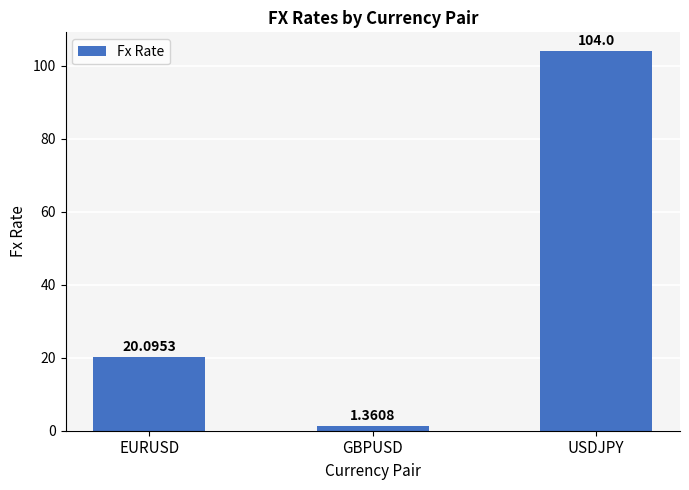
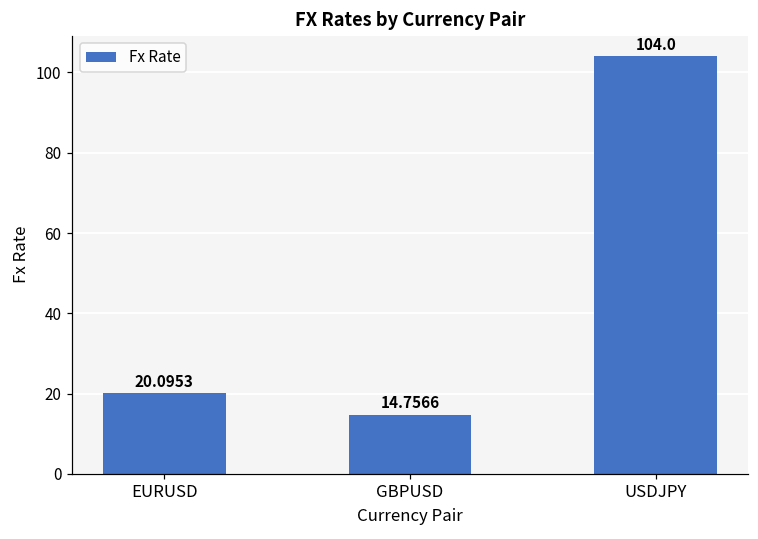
  {
    "EURUSD": 20.0953,
-   "GBPUSD": 1.3608,
+   "GBPUSD": 14.7566,
    "USDJPY": 104.0
  }
